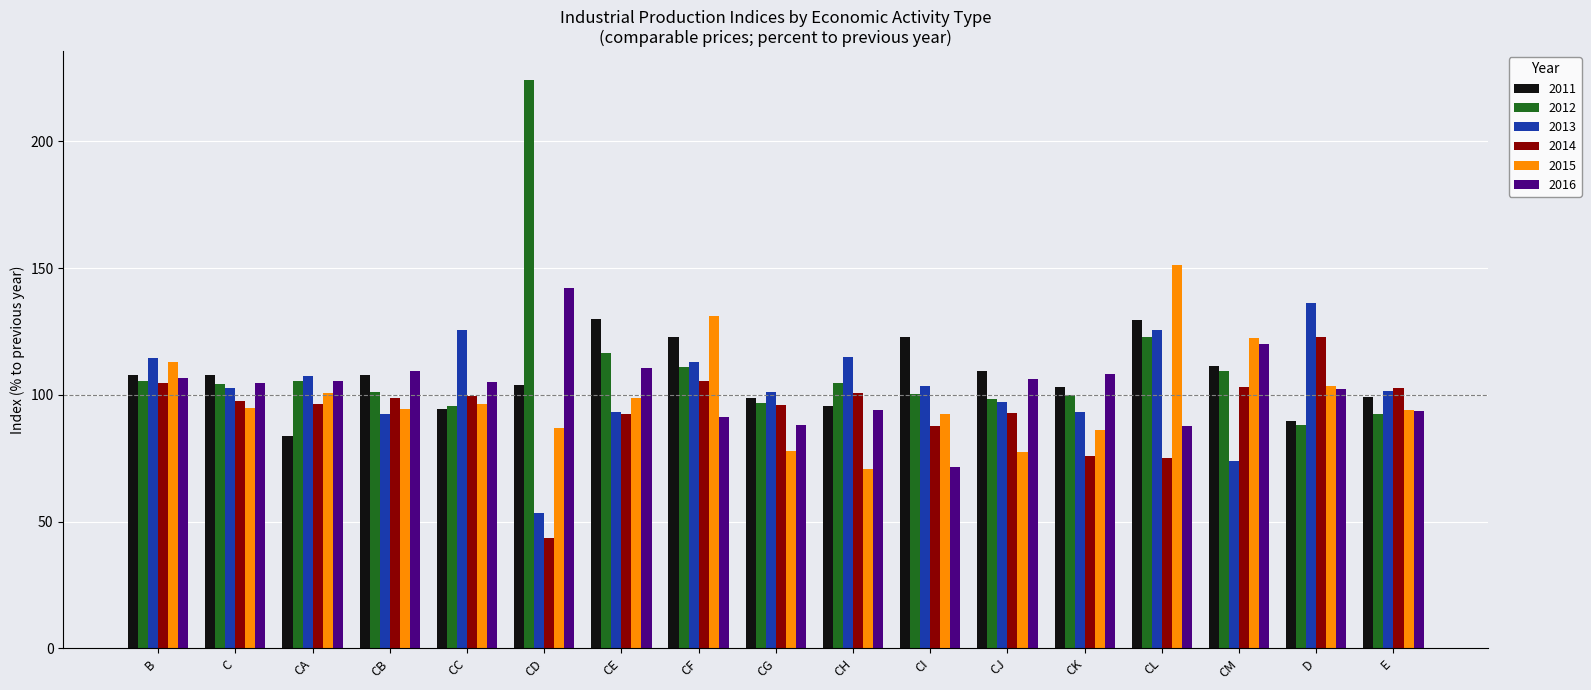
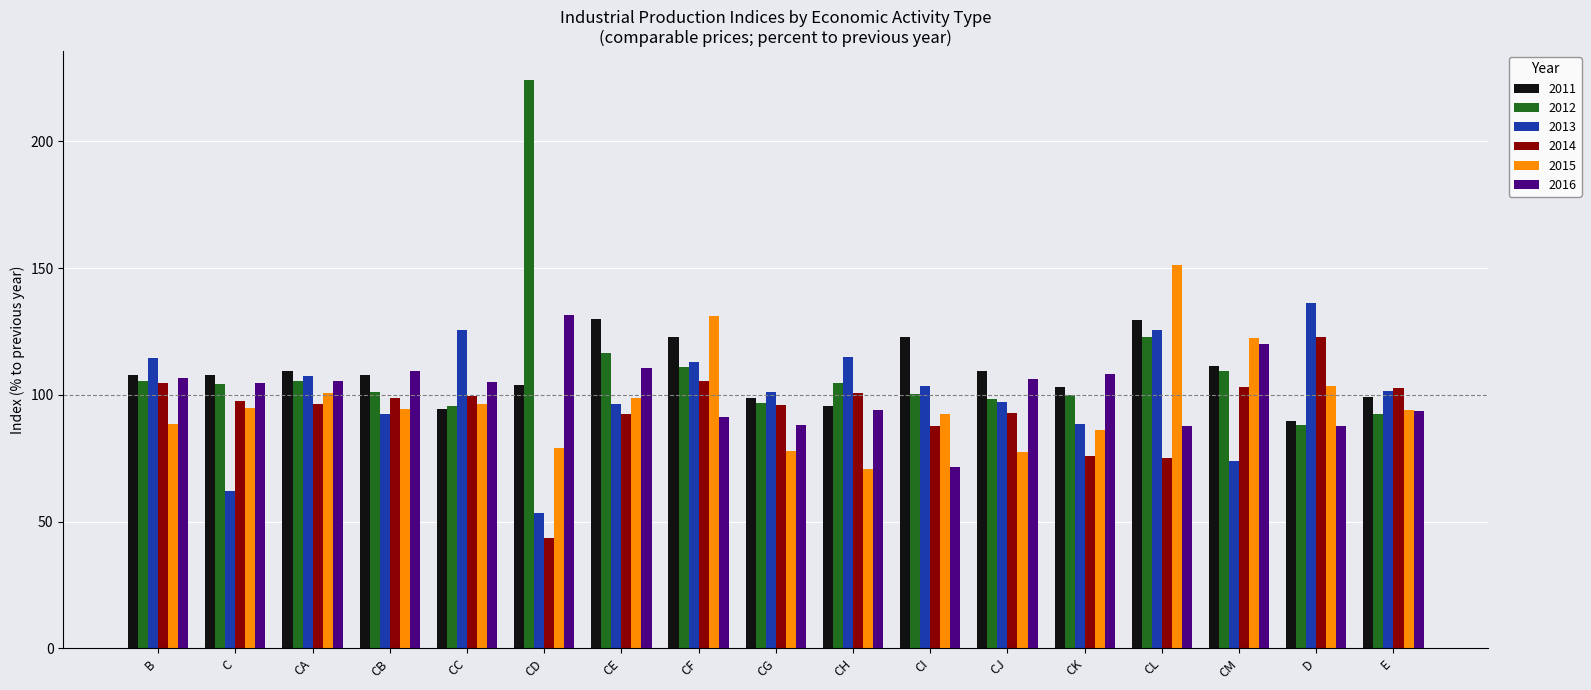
  {
    "2011": {
      "B": 108,
      "C": 108,
-     "CA": 84,
+     "CA": 110,
      "CB": 108,
      "CC": 94,
      "CD": 104,
      "CE": 130,
      "CF": 123,
      "CG": 99,
      "CH": 96,
      "CI": 123,
      "CJ": 109,
      "CK": 103,
      "CL": 130,
      "CM": 111,
      "D": 90,
      "E": 99
    },
    "2012": {
      "B": 106,
      "C": 104,
      "CA": 106,
      "CB": 101,
      "CC": 96,
      "CD": 224,
      "CE": 117,
      "CF": 111,
      "CG": 97,
      "CH": 105,
      "CI": 100,
      "CJ": 98,
      "CK": 100,
      "CL": 123,
      "CM": 109,
      "D": 88,
      "E": 92
    },
    "2013": {
      "B": 115,
-     "C": 103,
+     "C": 62,
      "CA": 107,
      "CB": 92,
      "CC": 125,
      "CD": 54,
-     "CE": 93,
+     "CE": 97,
      "CF": 113,
      "CG": 101,
      "CH": 115,
      "CI": 104,
      "CJ": 97,
-     "CK": 93,
+     "CK": 89,
      "CL": 126,
      "CM": 74,
      "D": 136,
      "E": 101
    },
    "2014": {
      "B": 105,
      "C": 97,
      "CA": 96,
      "CB": 99,
      "CC": 100,
      "CD": 43,
      "CE": 92,
      "CF": 105,
      "CG": 96,
      "CH": 101,
      "CI": 88,
      "CJ": 93,
      "CK": 76,
      "CL": 75,
      "CM": 103,
      "D": 123,
      "E": 103
    },
    "2015": {
-     "B": 113,
+     "B": 88,
      "C": 95,
      "CA": 101,
      "CB": 94,
      "CC": 96,
-     "CD": 87,
+     "CD": 79,
      "CE": 99,
      "CF": 131,
      "CG": 78,
      "CH": 71,
      "CI": 93,
      "CJ": 78,
      "CK": 86,
      "CL": 151,
      "CM": 123,
      "D": 104,
      "E": 94
    },
    "2016": {
      "B": 107,
      "C": 105,
      "CA": 105,
      "CB": 109,
      "CC": 105,
-     "CD": 142,
+     "CD": 132,
      "CE": 111,
      "CF": 91,
      "CG": 88,
      "CH": 94,
      "CI": 72,
      "CJ": 106,
      "CK": 108,
      "CL": 88,
      "CM": 120,
-     "D": 102,
+     "D": 88,
      "E": 94
    }
  }
